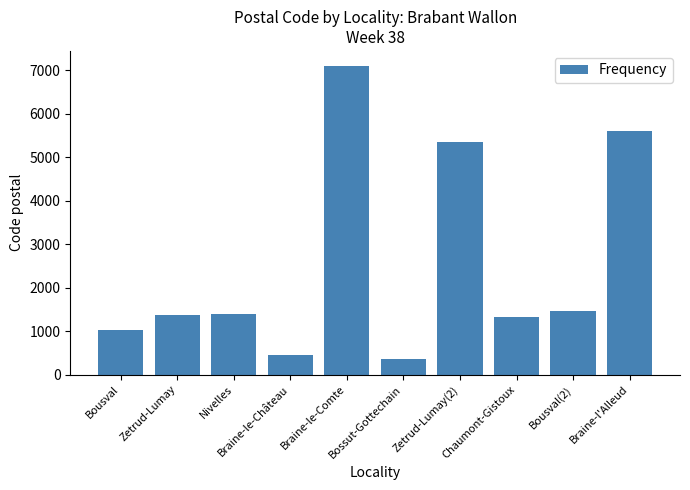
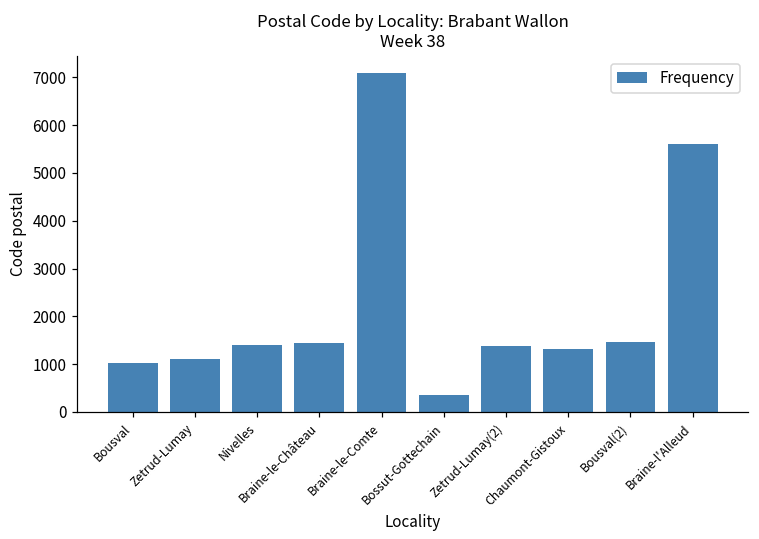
  {
    "Bousval": 1000,
-   "Zetrud-Lumay": 1400,
+   "Zetrud-Lumay": 1100,
    "Nivelles": 1400,
-   "Braine-le-Château": 400,
+   "Braine-le-Château": 1400,
    "Braine-le-Comte": 7100,
    "Bossut-Gottechain": 400,
-   "Zetrud-Lumay(2)": 5300,
+   "Zetrud-Lumay(2)": 1400,
    "Chaumont-Gistoux": 1300,
    "Bousval(2)": 1500,
    "Braine-l'Alleud": 5600
  }
